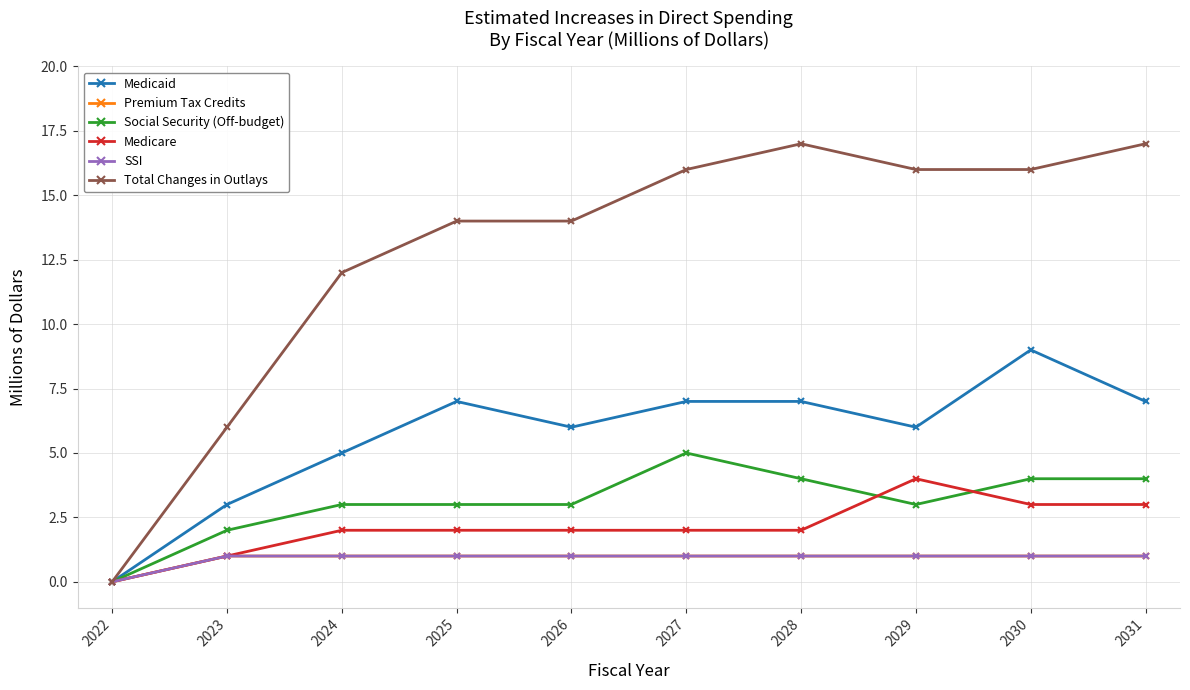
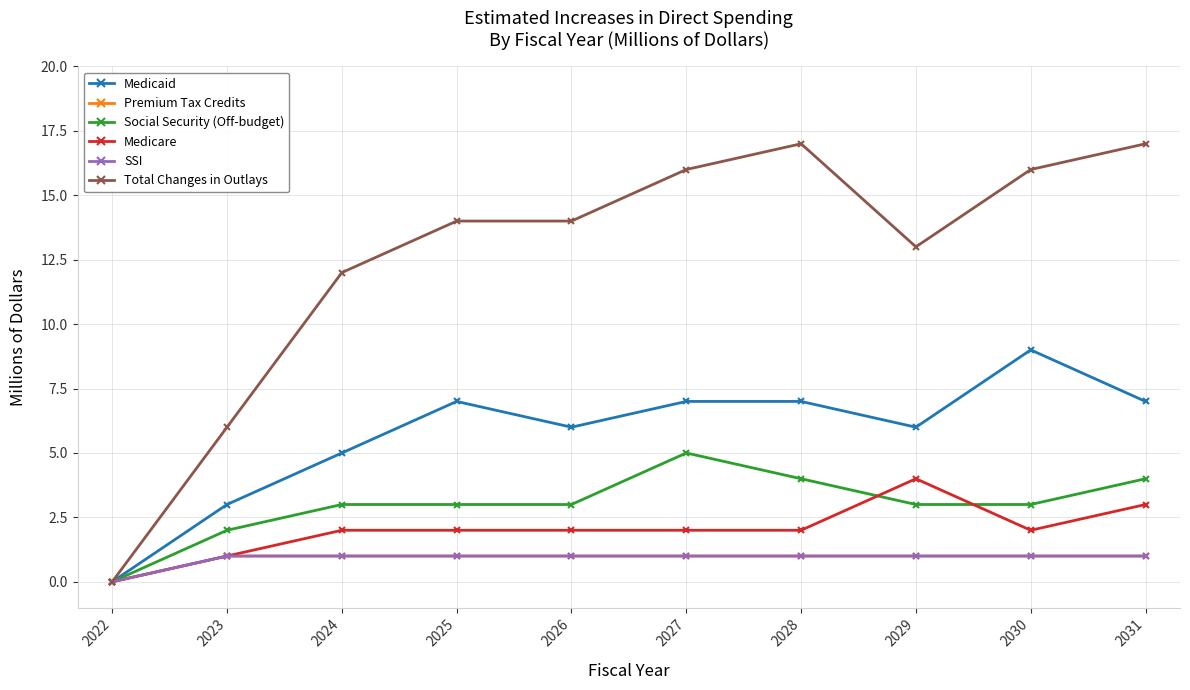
  {
    "Medicaid": {
      "2023": 3,
      "2024": 5,
      "2025": 7,
      "2026": 6,
      "2027": 7,
      "2028": 7,
      "2029": 6,
      "2030": 9,
      "2031": 7
    },
    "SSI": {
      "2024": 1,
      "2025": 1,
      "2026": 1,
      "2027": 1,
      "2028": 1,
      "2029": 1,
      "2030": 1,
      "2031": 1
    },
    "Social Security (Off-budget)": {
      "2023": 2,
      "2024": 3,
      "2025": 3,
      "2026": 3,
      "2027": 5,
      "2028": 4,
      "2029": 3,
-     "2030": 4,
+     "2030": 3,
      "2031": 4
    },
    "Medicare": {
      "2024": 2,
      "2025": 2,
      "2026": 2,
      "2027": 2,
      "2028": 2,
      "2029": 4,
-     "2030": 3,
+     "2030": 2,
      "2031": 3
    },
    "Total Changes in Outlays": {
      "2023": 6,
      "2024": 12,
      "2025": 14,
      "2026": 14,
      "2027": 16,
      "2028": 17,
-     "2029": 16,
+     "2029": 13,
      "2030": 16,
      "2031": 17
    }
  }
